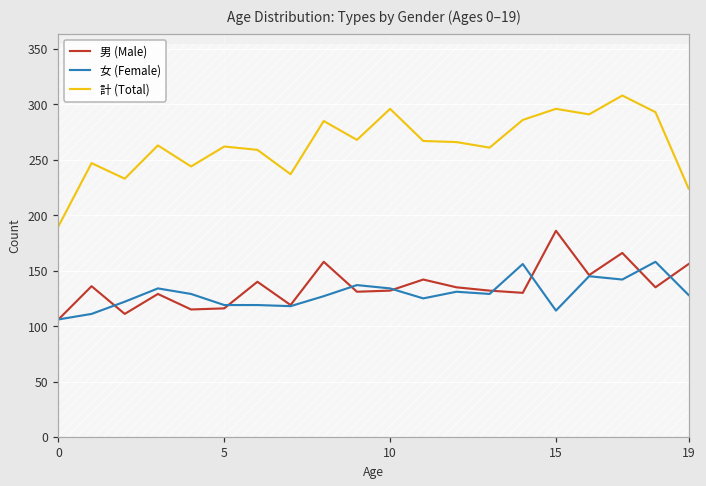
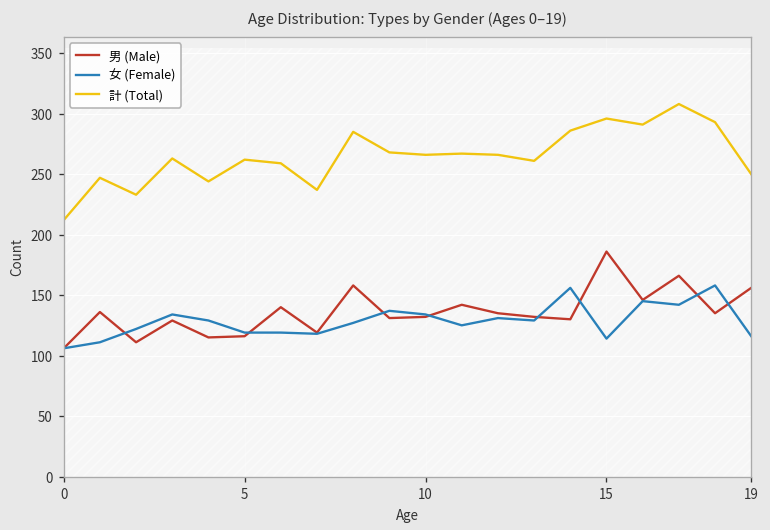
  {
    "男 (Male)": {
      "5": 116,
      "15": 186,
      "19": 156
    },
    "女 (Female)": {
      "5": 119,
      "15": 114,
-     "19": 128
+     "19": 116
    },
    "計 (Total)": {
-     "0": 190,
+     "0": 212,
      "5": 262,
-     "10": 296,
+     "10": 266,
      "15": 296,
-     "19": 224
+     "19": 250
    }
  }
